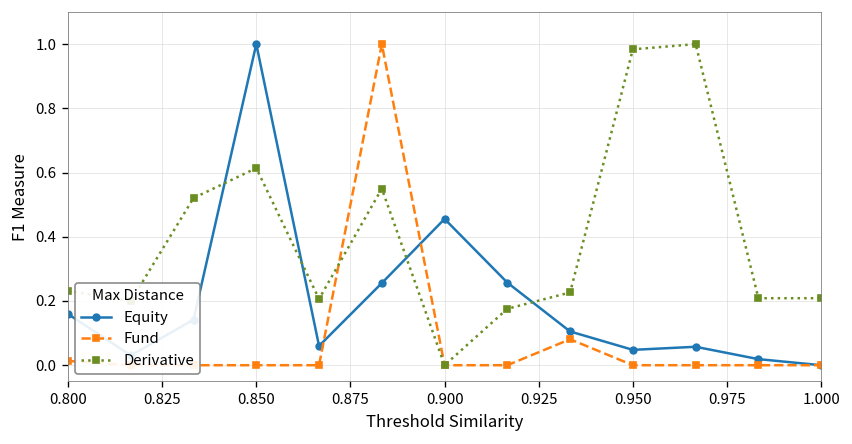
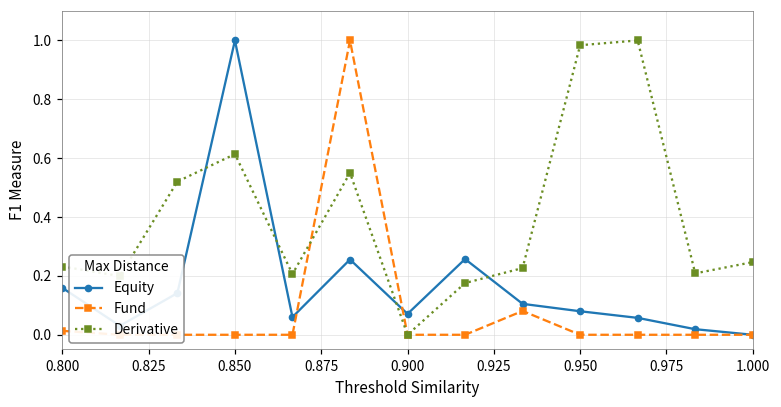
  {
    "Equity": {
      "0.800": 0.16,
      "0.850": 1.00,
-     "0.900": 0.46,
-     "0.950": 0.05
+     "0.900": 0.07,
+     "0.950": 0.08
    },
    "Fund": {
      "0.800": 0.01,
      "0.850": 0.00,
      "0.950": 0.00
    },
    "Derivative": {
      "0.800": 0.23,
      "0.850": 0.61,
      "0.950": 0.98,
-     "1.000": 0.21
+     "1.000": 0.25
    }
  }
